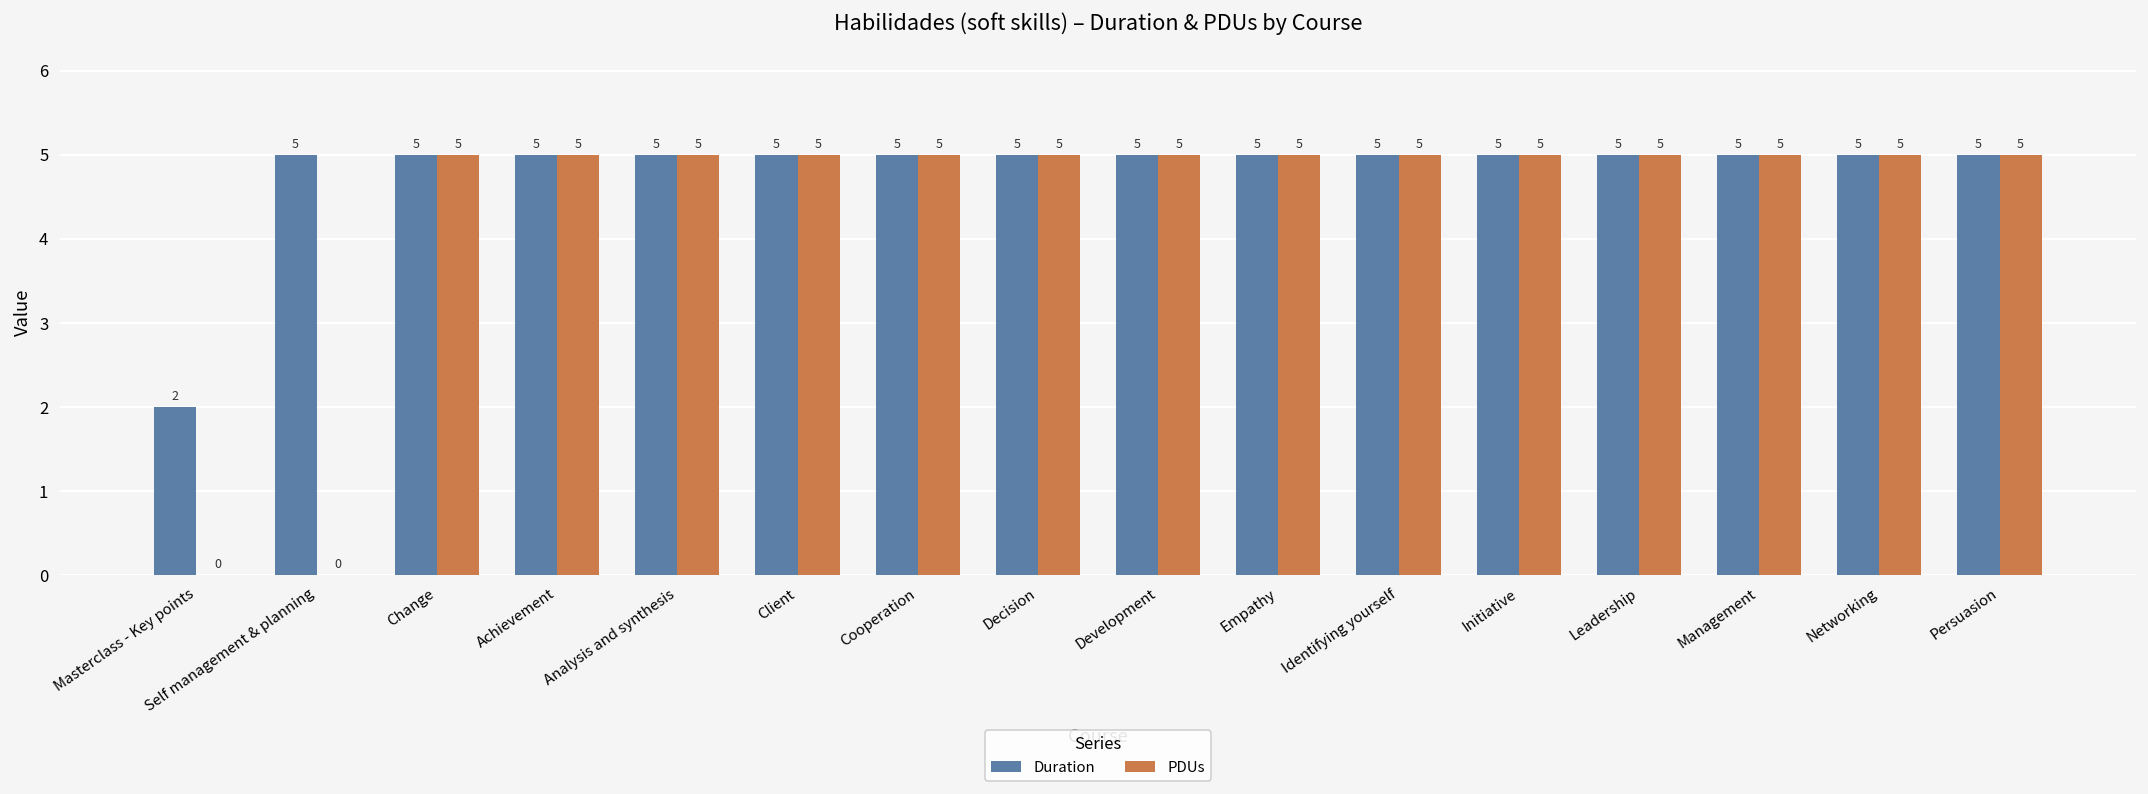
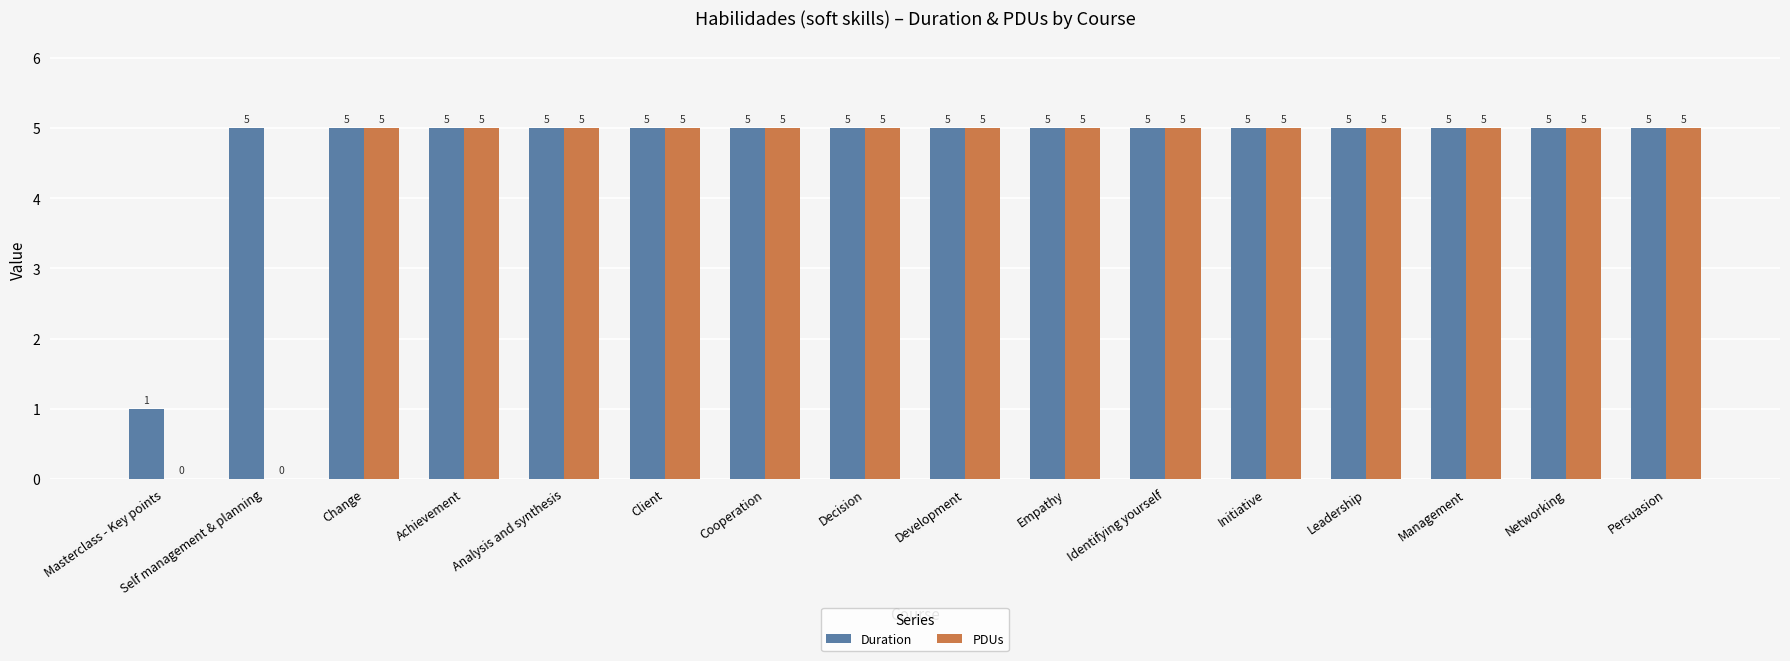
  {
    "Duration": {
-     "Masterclass - Key points": 2,
+     "Masterclass - Key points": 1,
      "Self management & planning": 5,
      "Change": 5,
      "Achievement": 5,
      "Analysis and synthesis": 5,
      "Client": 5,
      "Cooperation": 5,
      "Decision": 5,
      "Development": 5,
      "Empathy": 5,
      "Identifying yourself": 5,
      "Initiative": 5,
      "Leadership": 5,
      "Management": 5,
      "Networking": 5,
      "Persuasion": 5
    },
    "PDUs": {
      "Masterclass - Key points": 0,
      "Self management & planning": 0,
      "Change": 5,
      "Achievement": 5,
      "Analysis and synthesis": 5,
      "Client": 5,
      "Cooperation": 5,
      "Decision": 5,
      "Development": 5,
      "Empathy": 5,
      "Identifying yourself": 5,
      "Initiative": 5,
      "Leadership": 5,
      "Management": 5,
      "Networking": 5,
      "Persuasion": 5
    }
  }
